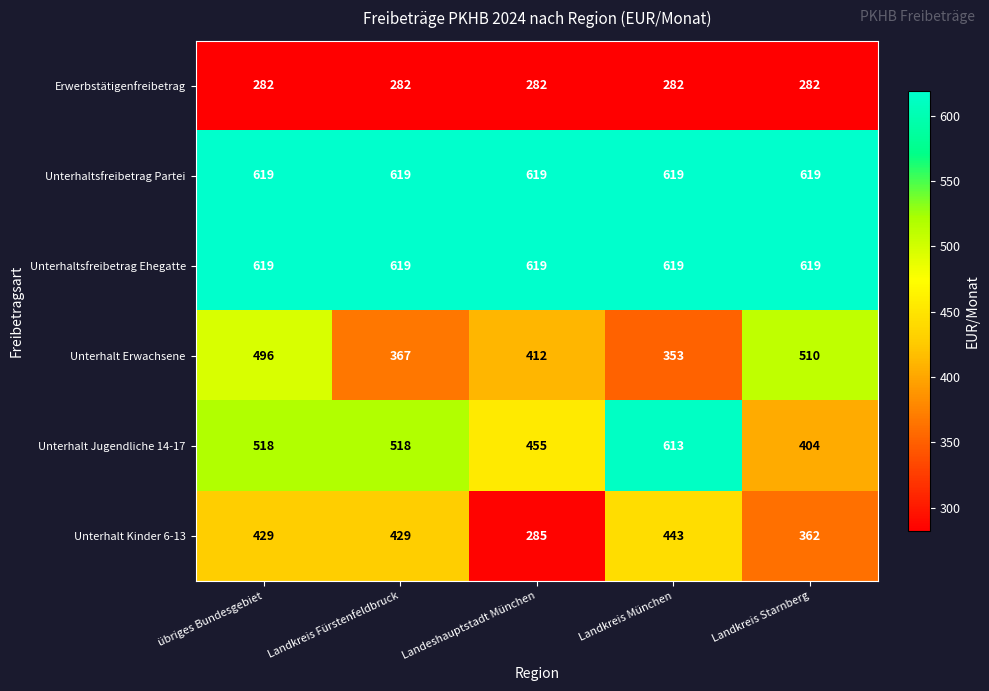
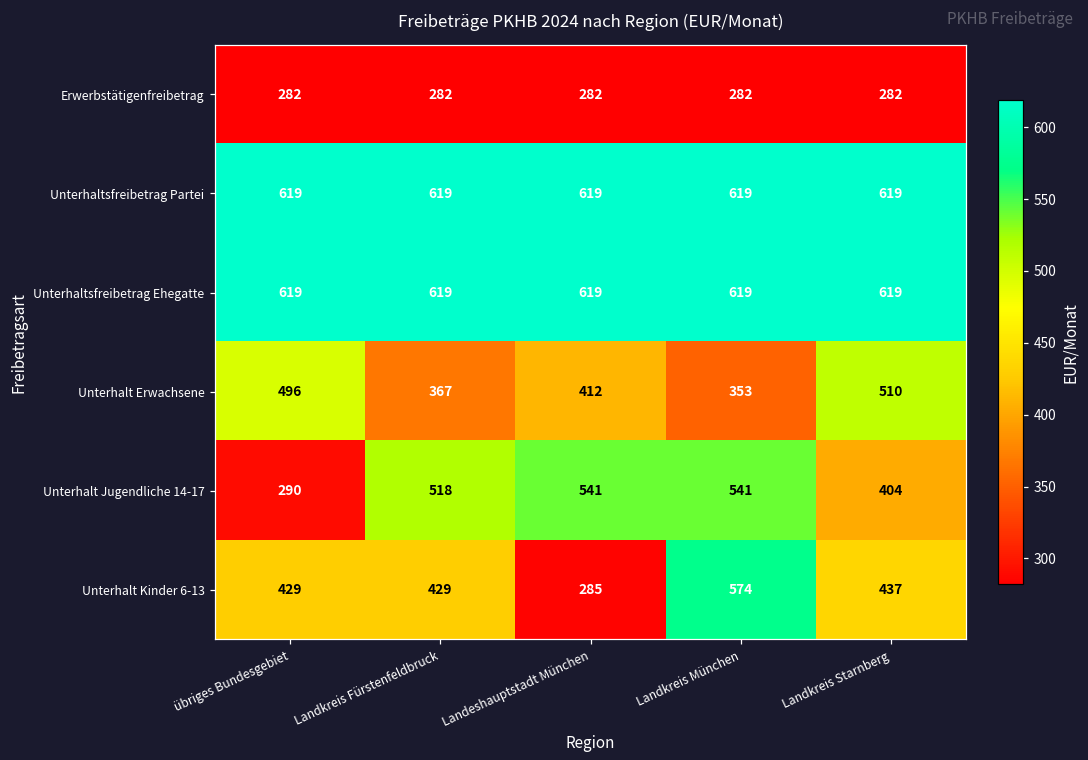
  {
    "Erwerbstätigenfreibetrag": {
      "übriges Bundesgebiet": 282,
      "Landkreis Fürstenfeldbruck": 282,
      "Landeshauptstadt München": 282,
      "Landkreis München": 282,
      "Landkreis Starnberg": 282
    },
    "Unterhaltsfreibetrag Partei": {
      "übriges Bundesgebiet": 619,
      "Landkreis Fürstenfeldbruck": 619,
      "Landeshauptstadt München": 619,
      "Landkreis München": 619,
      "Landkreis Starnberg": 619
    },
    "Unterhaltsfreibetrag Ehegatte": {
      "übriges Bundesgebiet": 619,
      "Landkreis Fürstenfeldbruck": 619,
      "Landeshauptstadt München": 619,
      "Landkreis München": 619,
      "Landkreis Starnberg": 619
    },
    "Unterhalt Erwachsene": {
      "übriges Bundesgebiet": 496,
      "Landkreis Fürstenfeldbruck": 367,
      "Landeshauptstadt München": 412,
      "Landkreis München": 353,
      "Landkreis Starnberg": 510
    },
    "Unterhalt Jugendliche 14-17": {
-     "übriges Bundesgebiet": 518,
+     "übriges Bundesgebiet": 290,
      "Landkreis Fürstenfeldbruck": 518,
-     "Landeshauptstadt München": 455,
-     "Landkreis München": 613,
+     "Landeshauptstadt München": 541,
+     "Landkreis München": 541,
      "Landkreis Starnberg": 404
    },
    "Unterhalt Kinder 6-13": {
      "übriges Bundesgebiet": 429,
      "Landkreis Fürstenfeldbruck": 429,
      "Landeshauptstadt München": 285,
-     "Landkreis München": 443,
-     "Landkreis Starnberg": 362
+     "Landkreis München": 574,
+     "Landkreis Starnberg": 437
    }
  }
